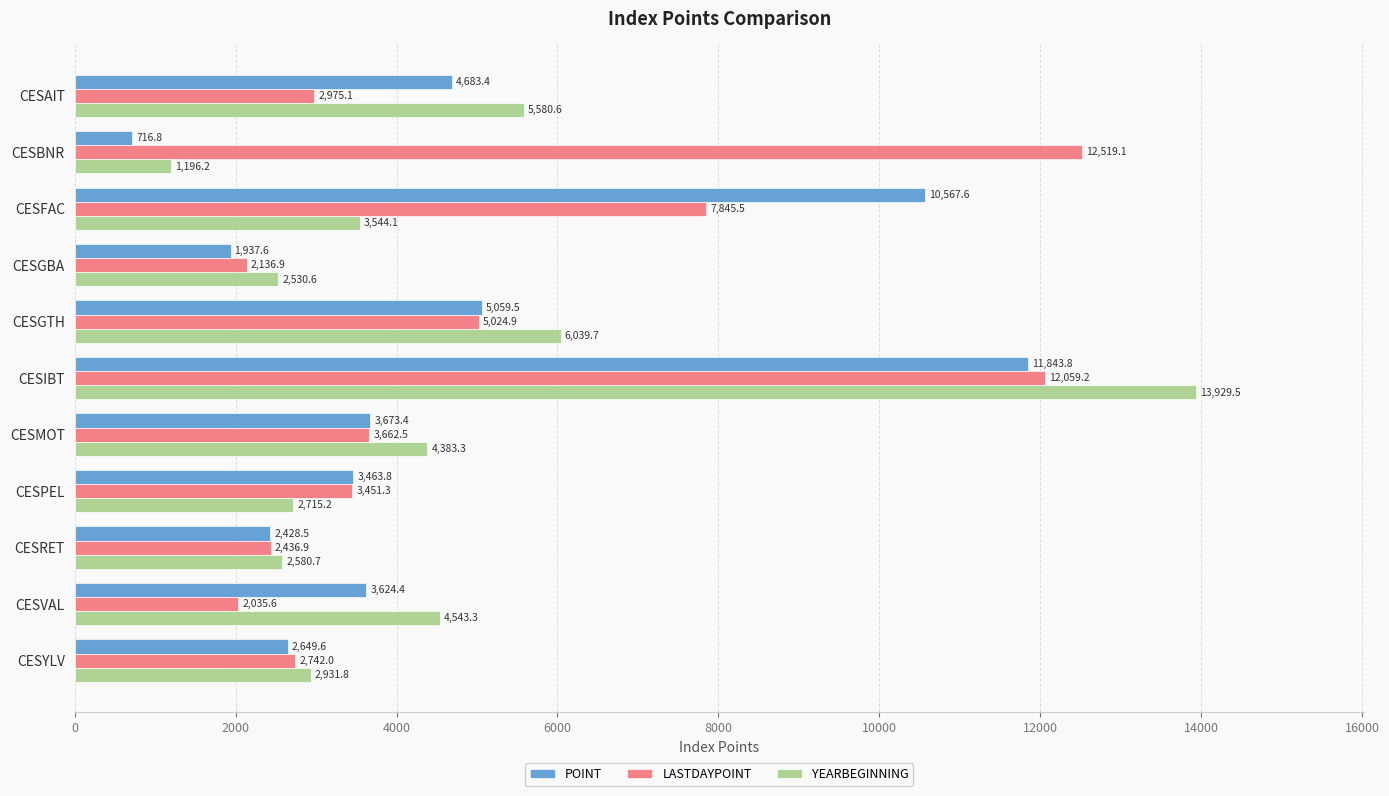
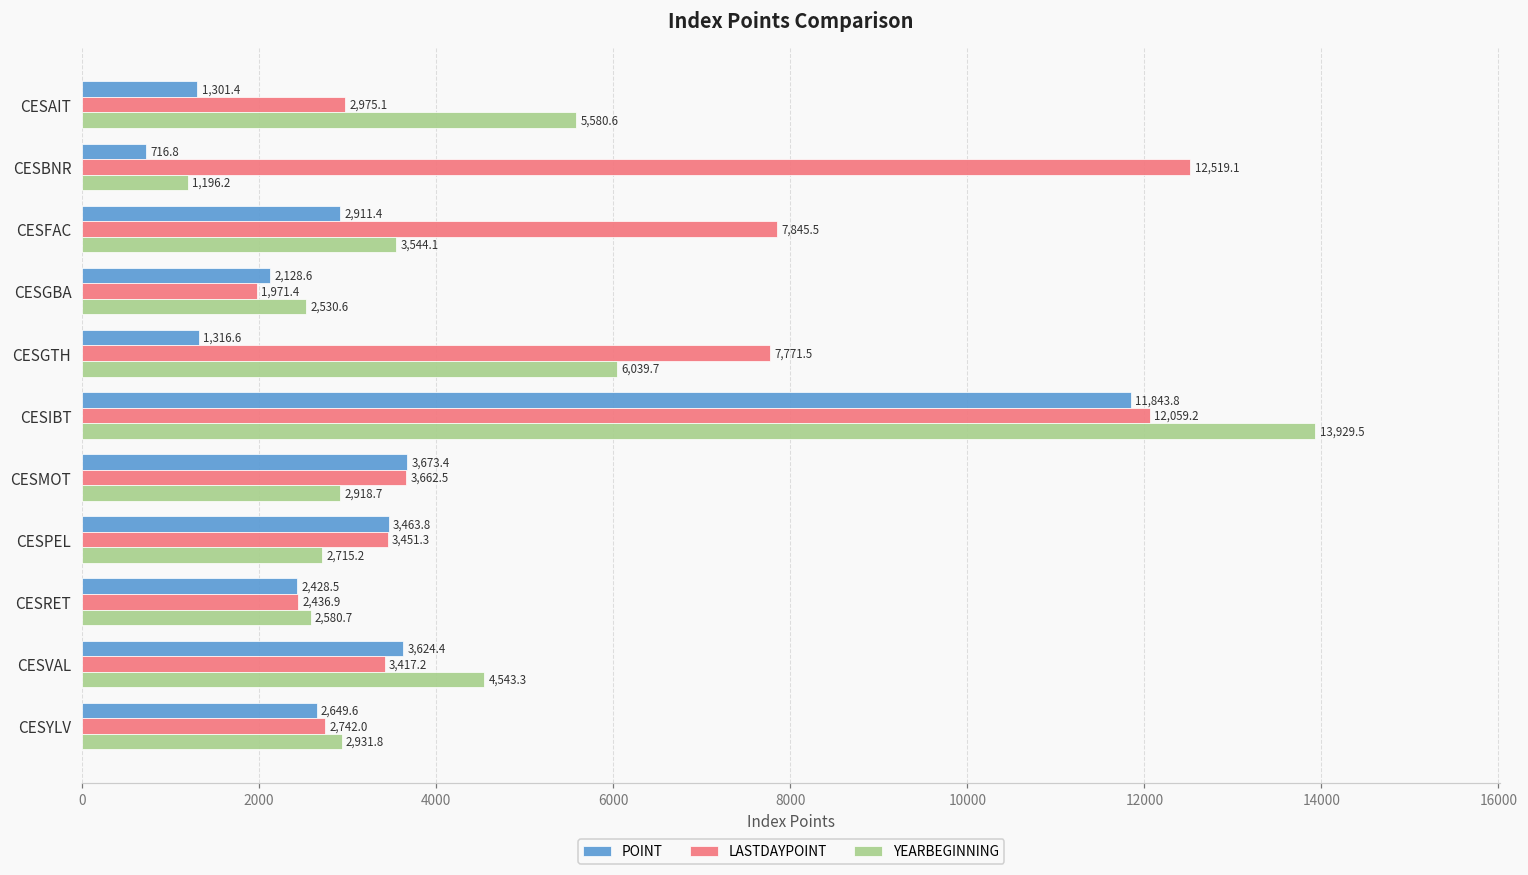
  {
    "POINT": {
-     "CESAIT": "4,683.4",
+     "CESAIT": "1,301.4",
      "CESBNR": "716.8",
-     "CESFAC": "10,567.6",
-     "CESGBA": "1,937.6",
-     "CESGTH": "5,059.5",
+     "CESFAC": "2,911.4",
+     "CESGBA": "2,128.6",
+     "CESGTH": "1,316.6",
      "CESIBT": "11,843.8",
      "CESMOT": "3,673.4",
      "CESPEL": "3,463.8",
      "CESRET": "2,428.5",
      "CESVAL": "3,624.4",
      "CESYLV": "2,649.6"
    },
    "LASTDAYPOINT": {
      "CESAIT": "2,975.1",
      "CESBNR": "12,519.1",
      "CESFAC": "7,845.5",
-     "CESGBA": "2,136.9",
-     "CESGTH": "5,024.9",
+     "CESGBA": "1,971.4",
+     "CESGTH": "7,771.5",
      "CESIBT": "12,059.2",
      "CESMOT": "3,662.5",
      "CESPEL": "3,451.3",
      "CESRET": "2,436.9",
-     "CESVAL": "2,035.6",
+     "CESVAL": "3,417.2",
      "CESYLV": "2,742.0"
    },
    "YEARBEGINNING": {
      "CESAIT": "5,580.6",
      "CESBNR": "1,196.2",
      "CESFAC": "3,544.1",
      "CESGBA": "2,530.6",
      "CESGTH": "6,039.7",
      "CESIBT": "13,929.5",
-     "CESMOT": "4,383.3",
+     "CESMOT": "2,918.7",
      "CESPEL": "2,715.2",
      "CESRET": "2,580.7",
      "CESVAL": "4,543.3",
      "CESYLV": "2,931.8"
    }
  }
